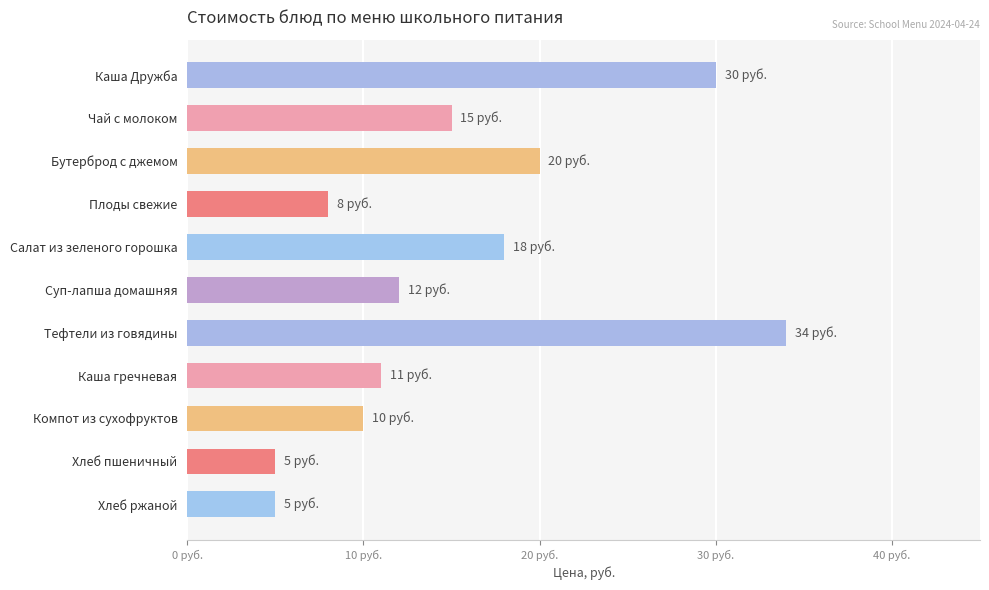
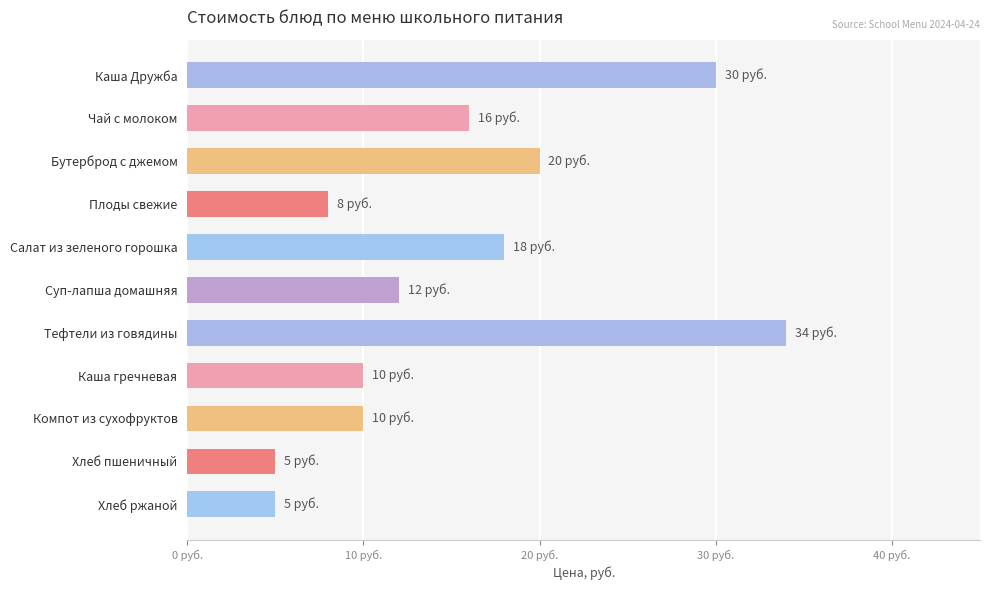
  {
    "Каша Дружба": 30,
-   "Чай с молоком": 15,
+   "Чай с молоком": 16,
    "Бутерброд с джемом": 20,
    "Плоды свежие": 8,
    "Салат из зеленого горошка": 18,
    "Суп-лапша домашняя": 12,
    "Тефтели из говядины": 34,
-   "Каша гречневая": 11,
+   "Каша гречневая": 10,
    "Компот из сухофруктов": 10,
    "Хлеб пшеничный": 5,
    "Хлеб ржаной": 5
  }
